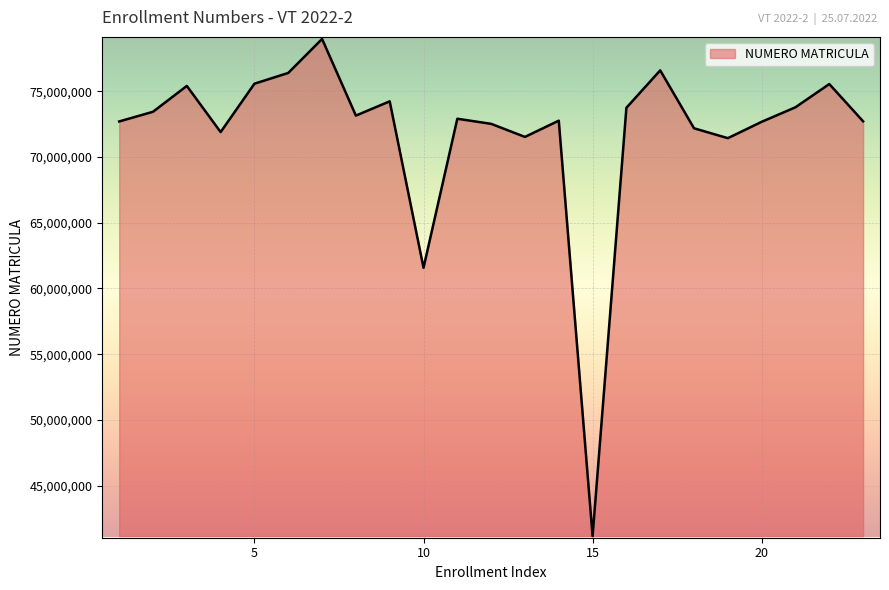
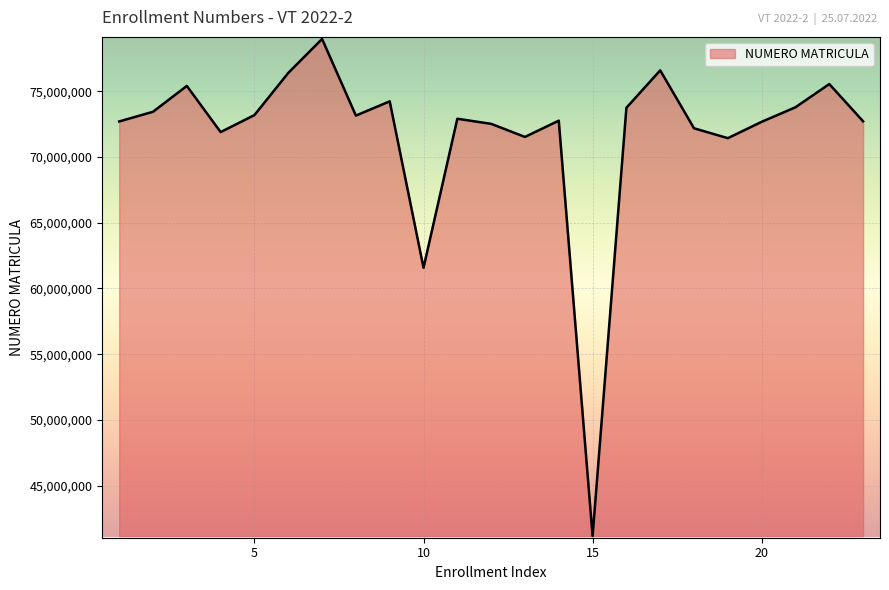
  {
-   "5": "75,600,000",
+   "5": "73,200,000",
    "10": "61,600,000",
    "15": "41,200,000",
    "20": "72,700,000"
  }
